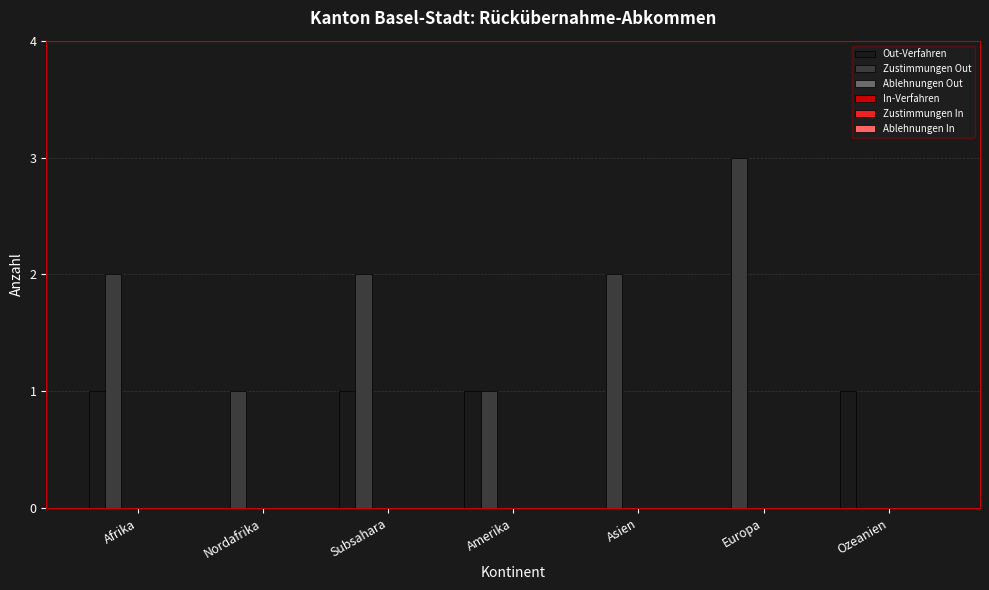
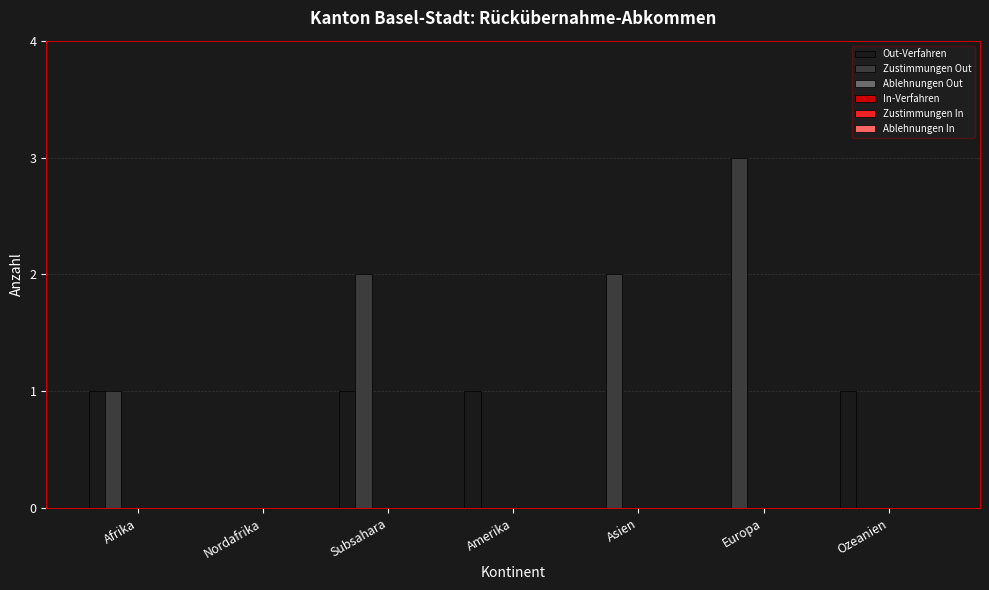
  {
    "Out-Verfahren": {
      "Afrika": 1,
      "Nordafrika": 0,
      "Subsahara": 1,
      "Amerika": 1,
      "Asien": 0,
      "Europa": 0,
      "Ozeanien": 1
    },
    "Zustimmungen Out": {
-     "Afrika": 2,
-     "Nordafrika": 1,
+     "Afrika": 1,
+     "Nordafrika": 0,
      "Subsahara": 2,
-     "Amerika": 1,
+     "Amerika": 0,
      "Asien": 2,
      "Europa": 3,
      "Ozeanien": 0
    },
    "Ablehnungen Out": {
      "Afrika": 0,
      "Nordafrika": 0,
      "Subsahara": 0,
      "Amerika": 0,
      "Asien": 0,
      "Europa": 0,
      "Ozeanien": 0
    },
    "Ablehnungen In": {
      "Afrika": 0,
      "Nordafrika": 0,
      "Subsahara": 0,
      "Amerika": 0,
      "Asien": 0,
      "Europa": 0,
      "Ozeanien": 0
    }
  }
